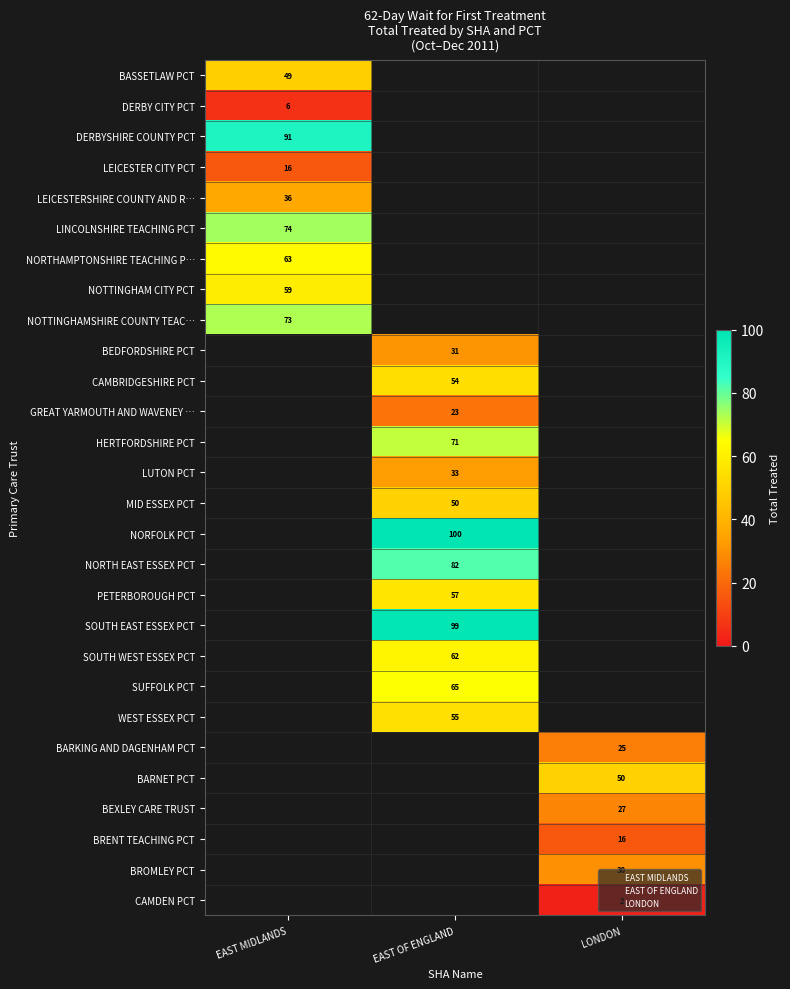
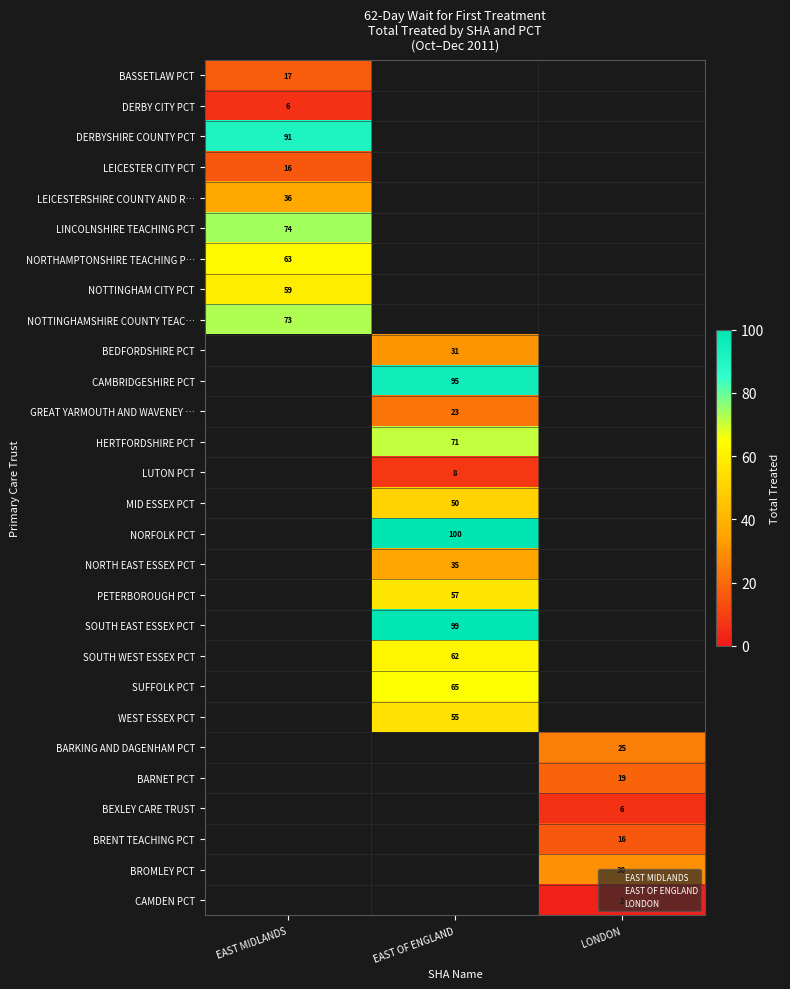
  {
    "BASSETLAW PCT": {
-     "EAST MIDLANDS": 49
+     "EAST MIDLANDS": 17
    },
    "DERBY CITY PCT": {
      "EAST MIDLANDS": 6
    },
    "DERBYSHIRE COUNTY PCT": {
      "EAST MIDLANDS": 91
    },
    "LEICESTER CITY PCT": {
      "EAST MIDLANDS": 16
    },
    "LEICESTERSHIRE COUNTY AND R…": {
      "EAST MIDLANDS": 36
    },
    "LINCOLNSHIRE TEACHING PCT": {
      "EAST MIDLANDS": 74
    },
    "NORTHAMPTONSHIRE TEACHING P…": {
      "EAST MIDLANDS": 63
    },
    "NOTTINGHAM CITY PCT": {
      "EAST MIDLANDS": 59
    },
    "NOTTINGHAMSHIRE COUNTY TEAC…": {
      "EAST MIDLANDS": 73
    },
    "BEDFORDSHIRE PCT": {
      "EAST OF ENGLAND": 31
    },
    "CAMBRIDGESHIRE PCT": {
-     "EAST OF ENGLAND": 54
+     "EAST OF ENGLAND": 95
    },
    "GREAT YARMOUTH AND WAVENEY …": {
      "EAST OF ENGLAND": 23
    },
    "HERTFORDSHIRE PCT": {
      "EAST OF ENGLAND": 71
    },
    "LUTON PCT": {
-     "EAST OF ENGLAND": 33
+     "EAST OF ENGLAND": 8
    },
    "MID ESSEX PCT": {
      "EAST OF ENGLAND": 50
    },
    "NORFOLK PCT": {
      "EAST OF ENGLAND": 100
    },
    "NORTH EAST ESSEX PCT": {
-     "EAST OF ENGLAND": 82
+     "EAST OF ENGLAND": 35
    },
    "PETERBOROUGH PCT": {
      "EAST OF ENGLAND": 57
    },
    "SOUTH EAST ESSEX PCT": {
      "EAST OF ENGLAND": 99
    },
    "SOUTH WEST ESSEX PCT": {
      "EAST OF ENGLAND": 62
    },
    "SUFFOLK PCT": {
      "EAST OF ENGLAND": 65
    },
    "WEST ESSEX PCT": {
      "EAST OF ENGLAND": 55
    },
    "BARKING AND DAGENHAM PCT": {
      "LONDON": 25
    },
    "BARNET PCT": {
-     "LONDON": 50
+     "LONDON": 19
    },
    "BEXLEY CARE TRUST": {
-     "LONDON": 27
+     "LONDON": 6
    },
    "BRENT TEACHING PCT": {
      "LONDON": 16
    }
  }
